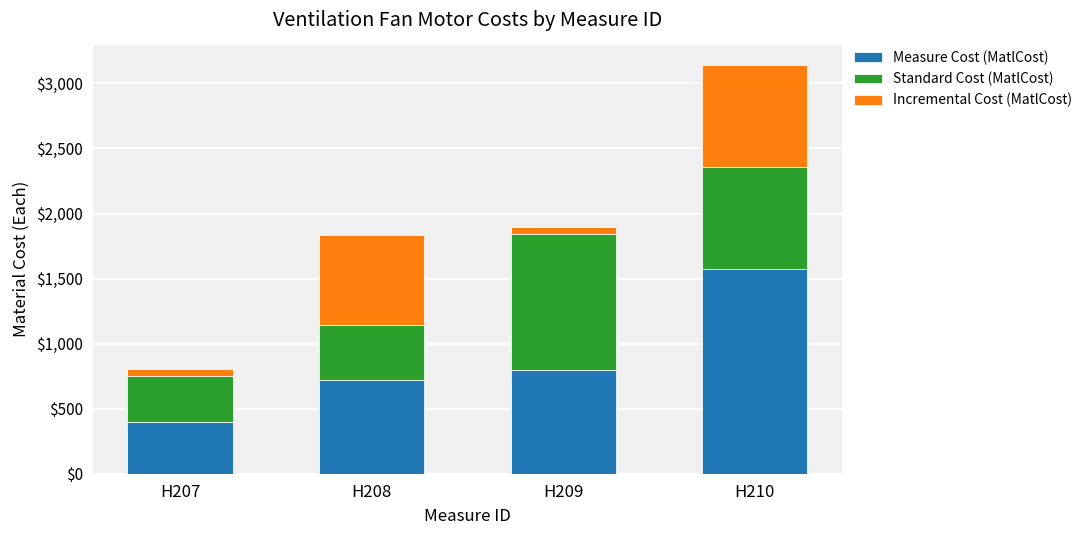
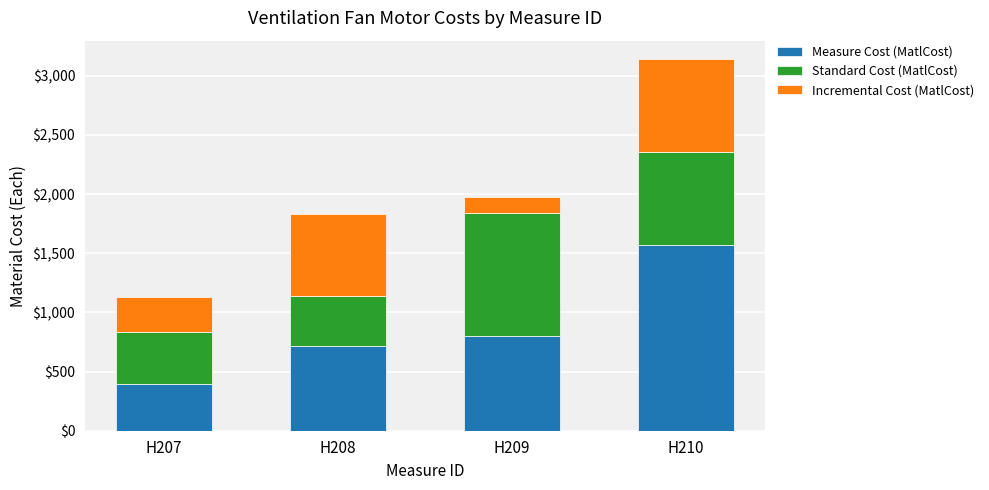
  {
    "Measure Cost (MatlCost)": {
      "H207": "$400",
      "H208": "$720",
      "H209": "$800",
      "H210": "$1,570"
    },
    "Standard Cost (MatlCost)": {
-     "H207": "$350",
+     "H207": "$430",
      "H208": "$420",
      "H209": "$1,040",
      "H210": "$780"
    },
    "Incremental Cost (MatlCost)": {
-     "H207": "$60",
+     "H207": "$300",
      "H208": "$700",
-     "H209": "$50",
+     "H209": "$130",
      "H210": "$780"
    }
  }
